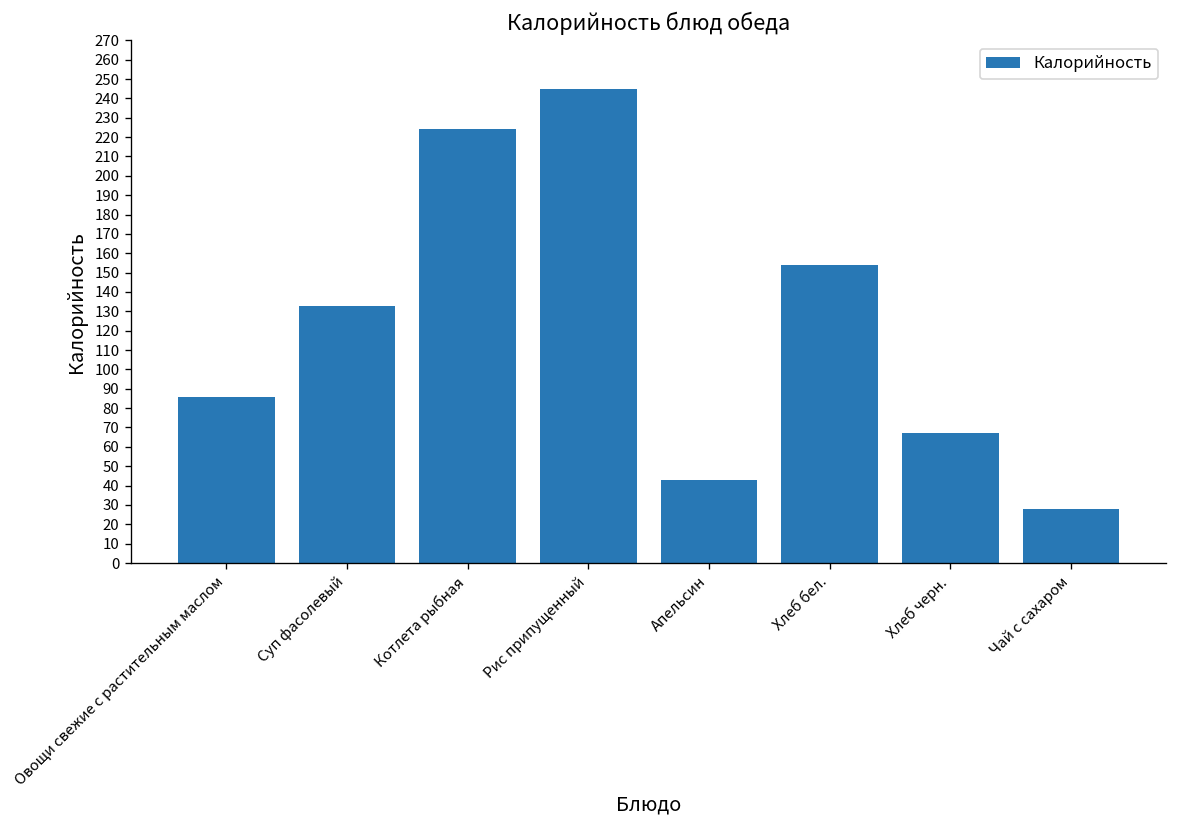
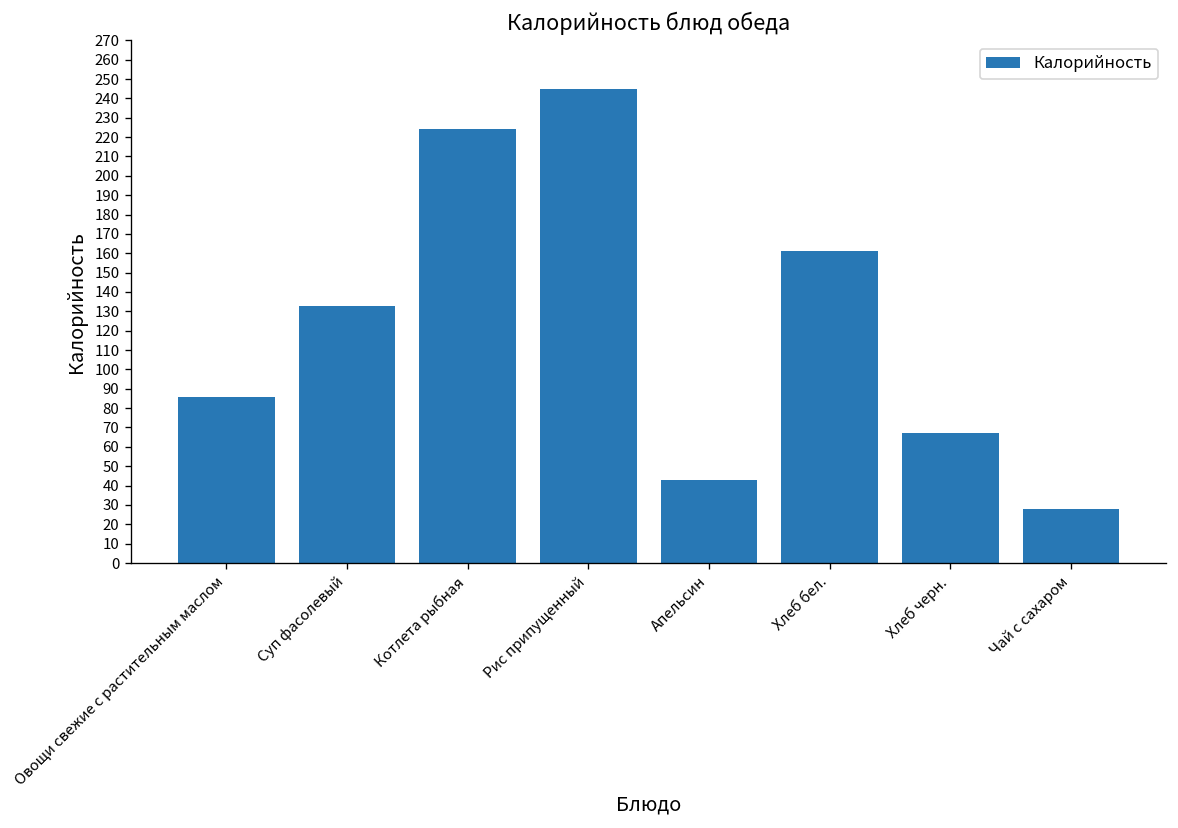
  {
    "Овощи свежие с растительным маслом": 86,
    "Суп фасолевый": 133,
    "Котлета рыбная": 224,
    "Рис припущенный": 245,
    "Апельсин": 43,
-   "Хлеб бел.": 154,
+   "Хлеб бел.": 161,
    "Хлеб черн.": 67,
    "Чай с сахаром": 28
  }
